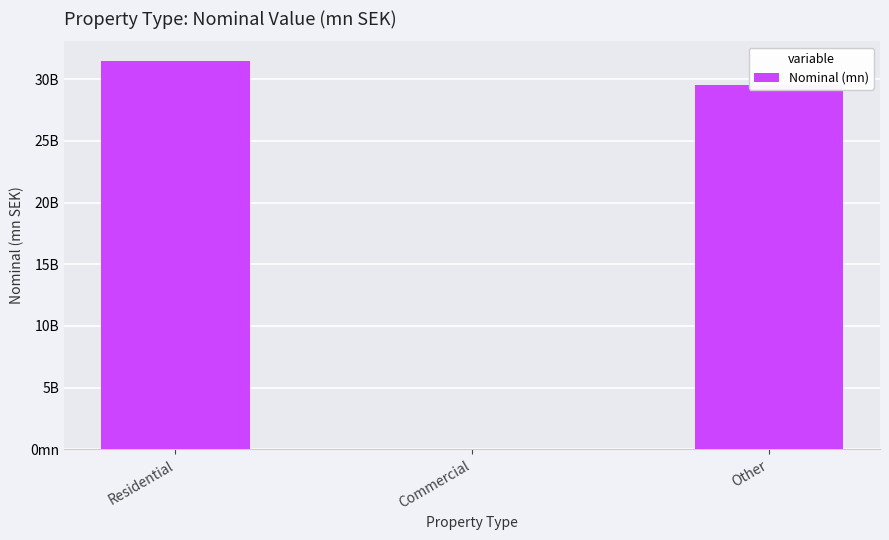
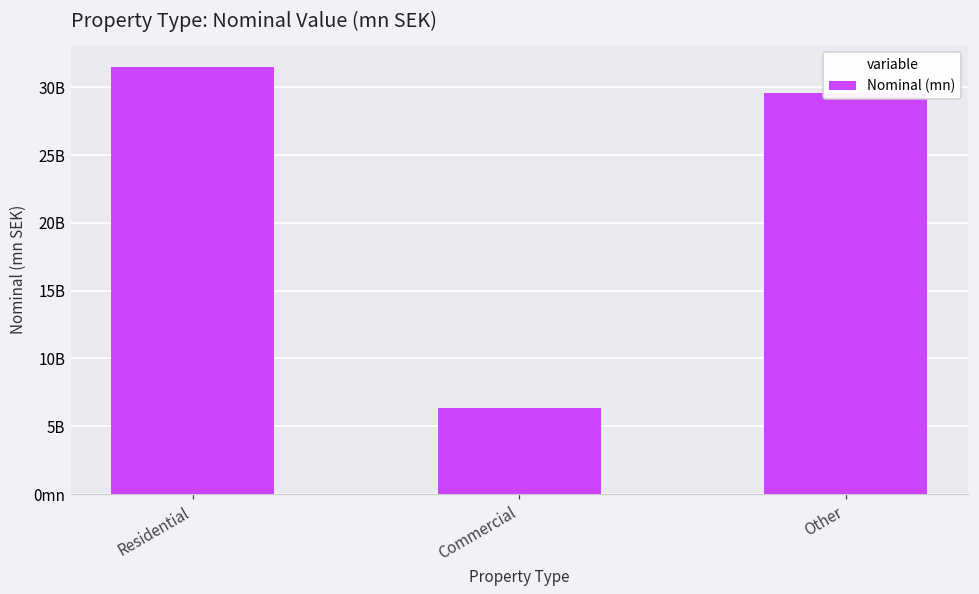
  {
    "Residential": 31500000000,
-   "Commercial": 0
+   "Commercial": 6300000000
  }
